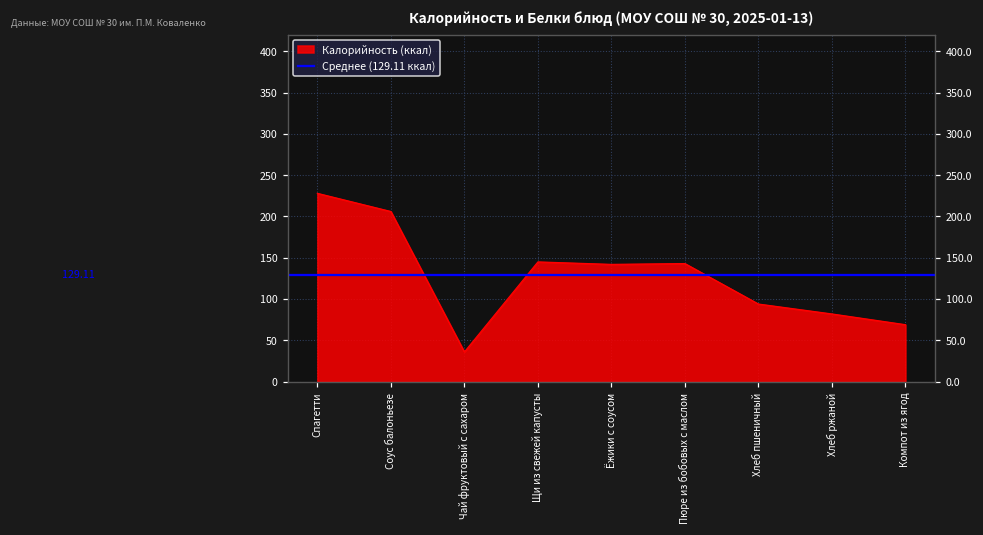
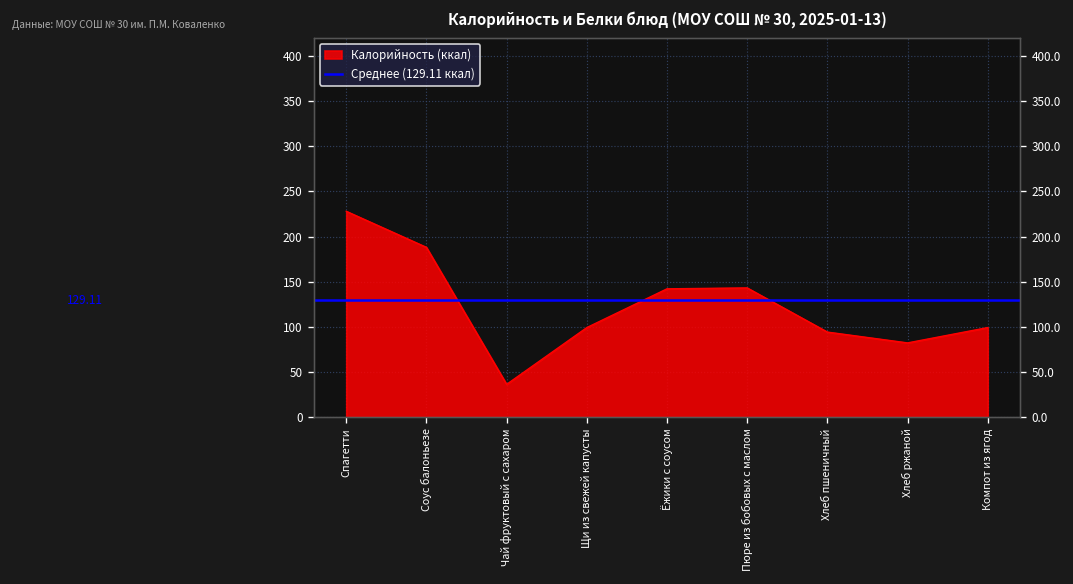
  {
    "Спагетти": 230,
-   "Соус балоньезе": 210,
+   "Соус балоньезе": 190,
    "Чай фруктовый с сахаром": 40,
-   "Щи из свежей капусты": 150,
+   "Щи из свежей капусты": 100,
    "Ёжики с соусом": 140,
    "Пюре из бобовых с маслом": 140,
    "Хлеб пшеничный": 90,
    "Хлеб ржаной": 80,
-   "Компот из ягод": 70
+   "Компот из ягод": 100
  }
